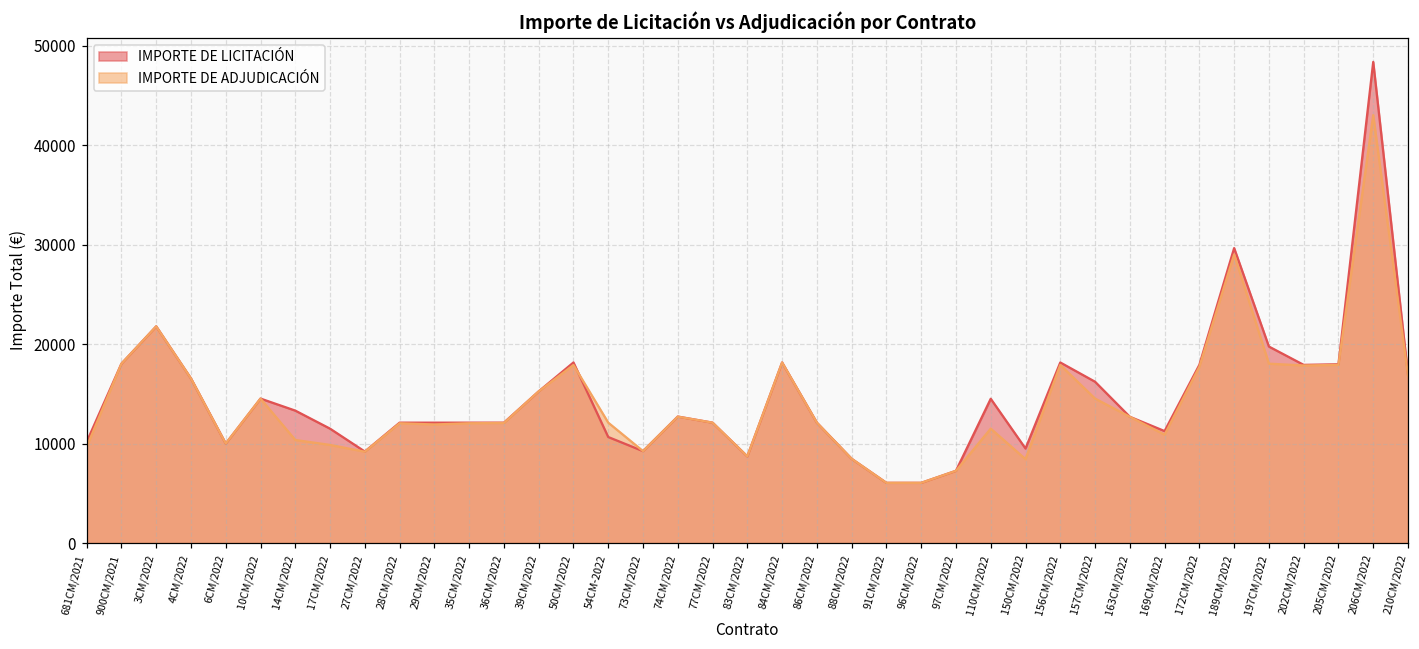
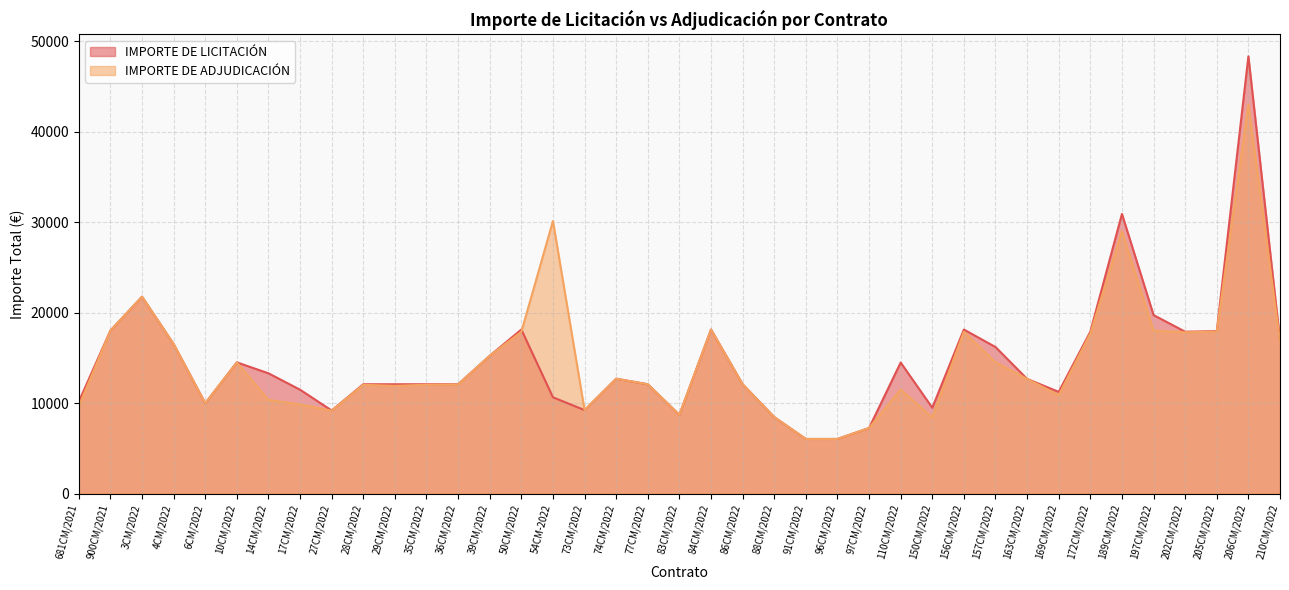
  {
    "IMPORTE DE LICITACIÓN": {
      "681CM/2021": 10000,
      "14CM/2022": 13000,
      "17CM/2022": 11000,
      "54CM-2022": 11000,
      "110CM/2022": 14000,
      "150CM/2022": 9000,
      "157CM/2022": 16000,
      "169CM/2022": 11000,
-     "189CM/2022": 30000,
+     "189CM/2022": 31000,
      "197CM/2022": 20000,
      "206CM/2022": 48000
    },
    "IMPORTE DE ADJUDICACIÓN": {
      "681CM/2021": 10000,
      "14CM/2022": 10000,
      "17CM/2022": 10000,
-     "54CM-2022": 12000,
+     "54CM-2022": 30000,
      "110CM/2022": 11000,
      "150CM/2022": 8000,
      "157CM/2022": 15000,
      "169CM/2022": 11000,
      "189CM/2022": 29000,
      "197CM/2022": 18000,
      "206CM/2022": 43000
    }
  }
